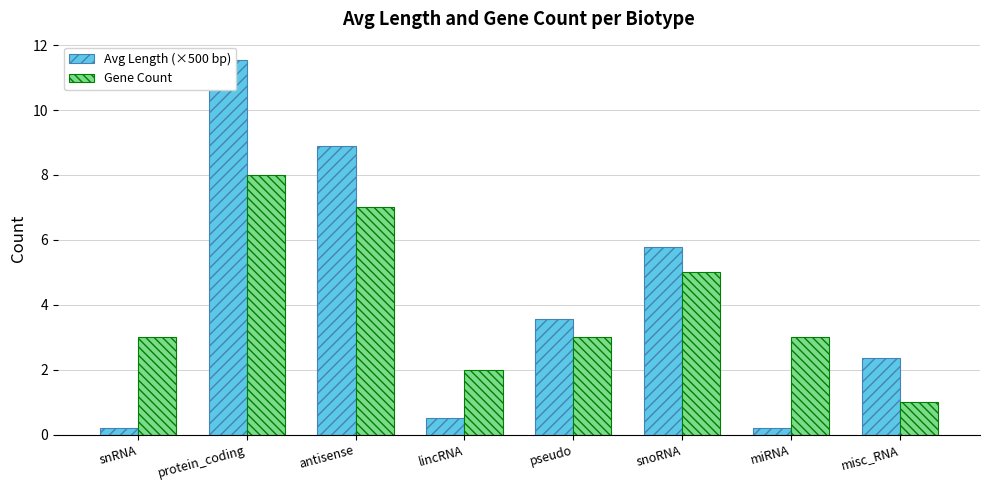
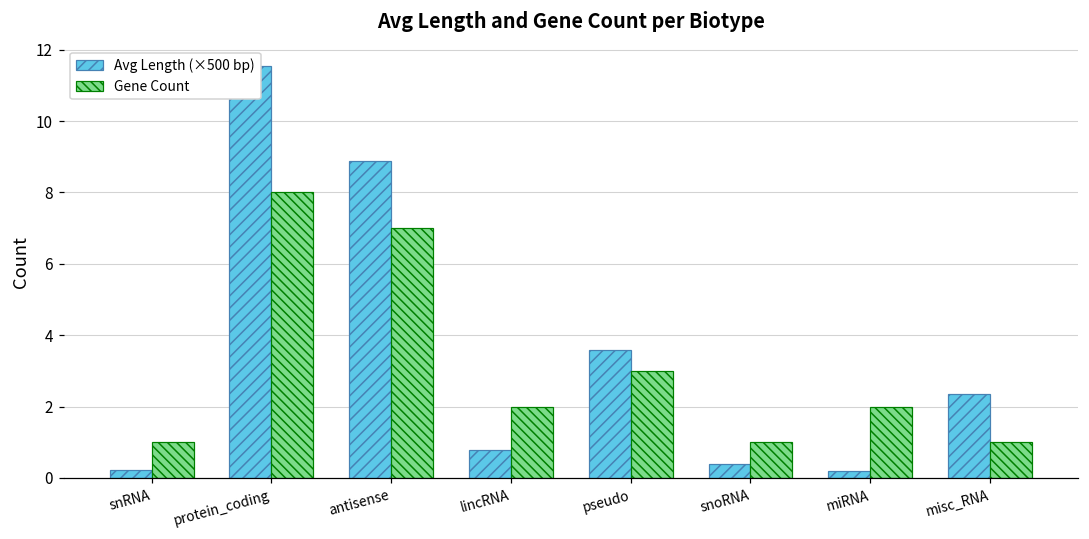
  {
    "Avg Length (×500 bp)": {
      "snRNA": 0.2,
      "antisense": 8.9,
-     "lincRNA": 0.5,
+     "lincRNA": 0.8,
      "pseudo": 3.6,
-     "snoRNA": 5.8,
+     "snoRNA": 0.4,
      "miRNA": 0.2,
      "misc_RNA": 2.4
    },
    "Gene Count": {
-     "snRNA": 3,
+     "snRNA": 1,
      "protein_coding": 8,
      "antisense": 7,
      "lincRNA": 2,
      "pseudo": 3,
-     "snoRNA": 5,
-     "miRNA": 3,
+     "snoRNA": 1,
+     "miRNA": 2,
      "misc_RNA": 1
    }
  }
